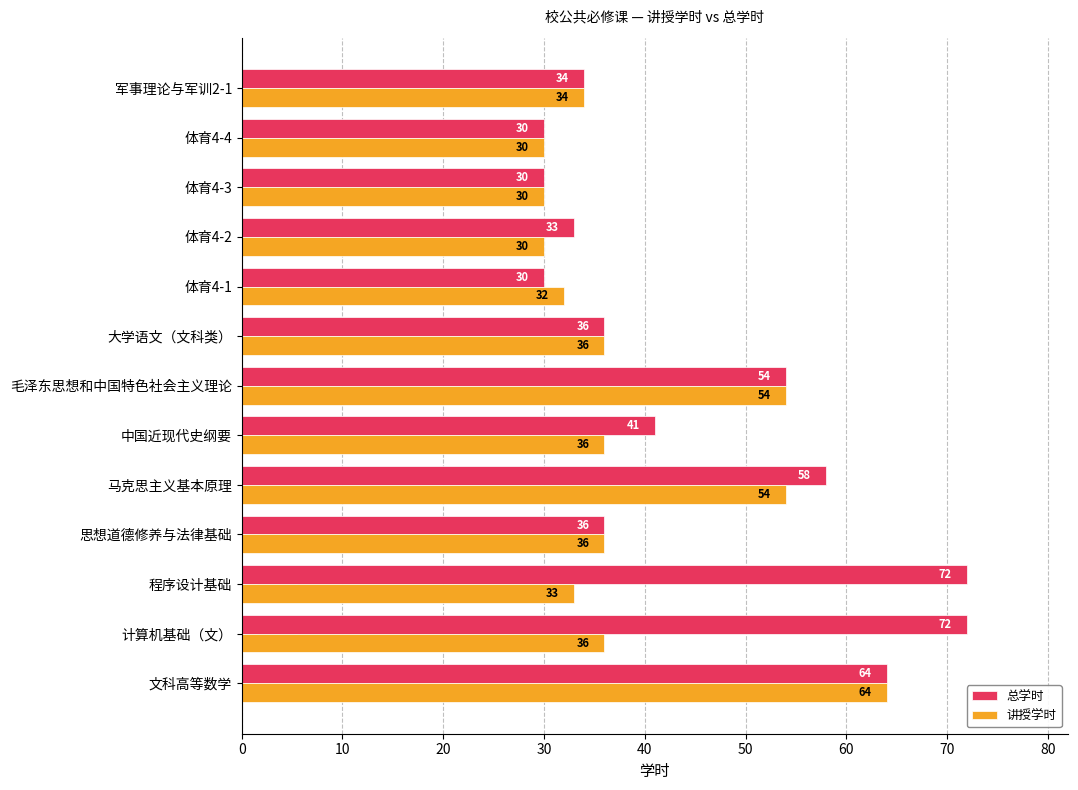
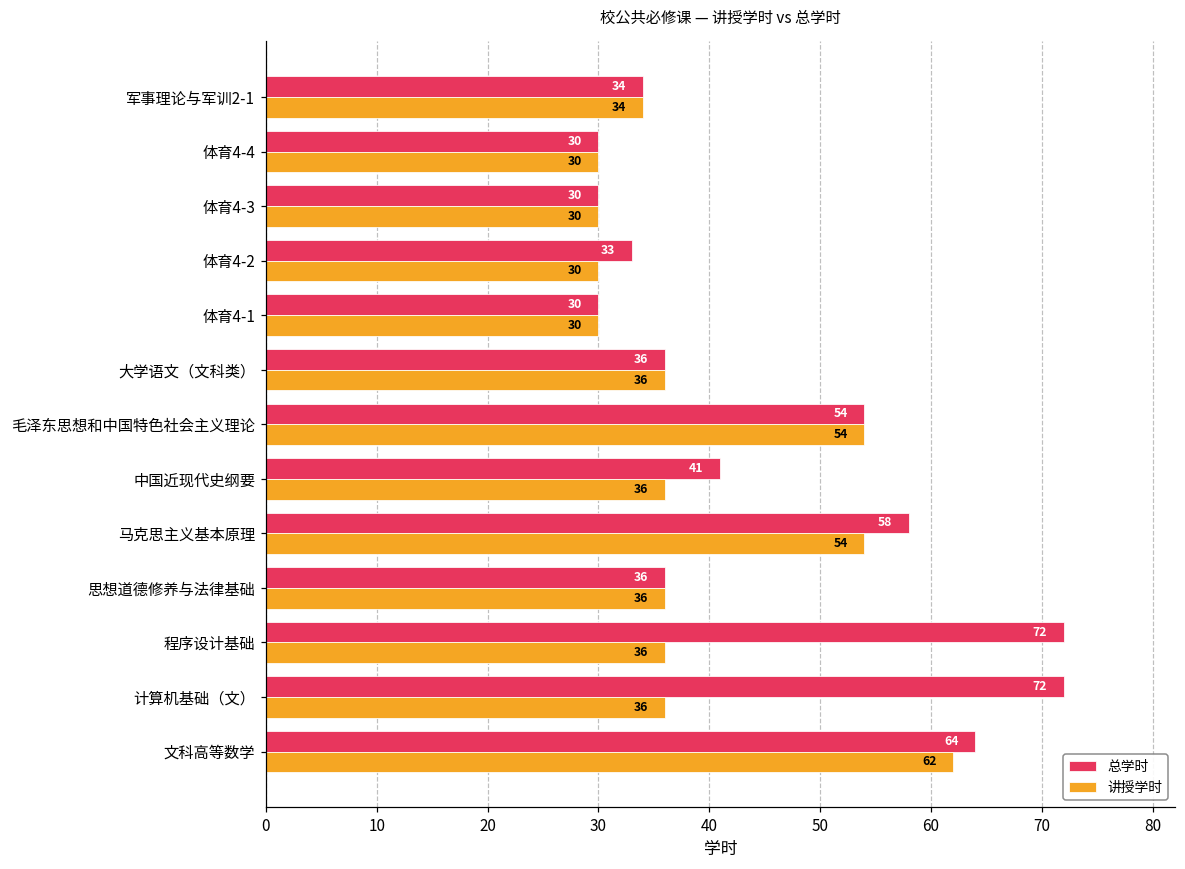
  {
    "总学时": {
      "军事理论与军训2-1": 34,
      "体育4-4": 30,
      "体育4-3": 30,
      "体育4-2": 33,
      "体育4-1": 30,
      "大学语文（文科类）": 36,
      "毛泽东思想和中国特色社会主义理论": 54,
      "中国近现代史纲要": 41,
      "马克思主义基本原理": 58,
      "思想道德修养与法律基础": 36,
      "程序设计基础": 72,
      "计算机基础（文）": 72,
      "文科高等数学": 64
    },
    "讲授学时": {
      "军事理论与军训2-1": 34,
      "体育4-4": 30,
      "体育4-3": 30,
      "体育4-2": 30,
-     "体育4-1": 32,
+     "体育4-1": 30,
      "大学语文（文科类）": 36,
      "毛泽东思想和中国特色社会主义理论": 54,
      "中国近现代史纲要": 36,
      "马克思主义基本原理": 54,
      "思想道德修养与法律基础": 36,
-     "程序设计基础": 33,
+     "程序设计基础": 36,
      "计算机基础（文）": 36,
-     "文科高等数学": 64
+     "文科高等数学": 62
    }
  }
